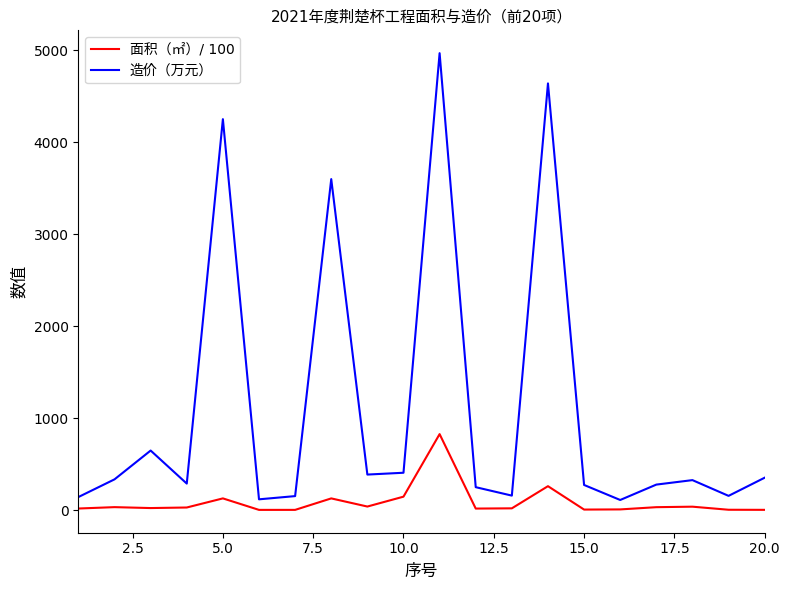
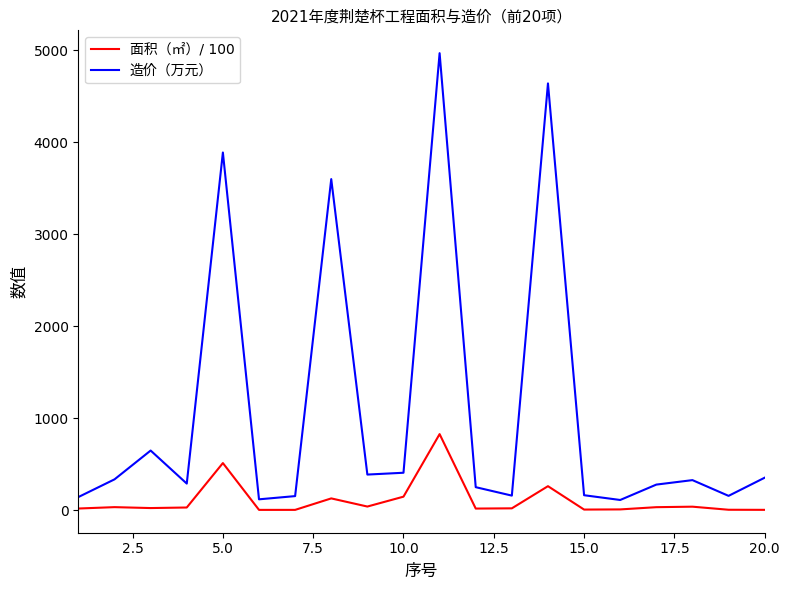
  {
    "面积（㎡）/ 100": {
-     "5.0": 100,
+     "5.0": 500,
      "10.0": 100,
      "15.0": 0,
      "20.0": 0
    },
    "造价（万元）": {
-     "5.0": 4300,
+     "5.0": 3900,
      "10.0": 400,
-     "15.0": 300,
+     "15.0": 200,
      "20.0": 400
    }
  }
